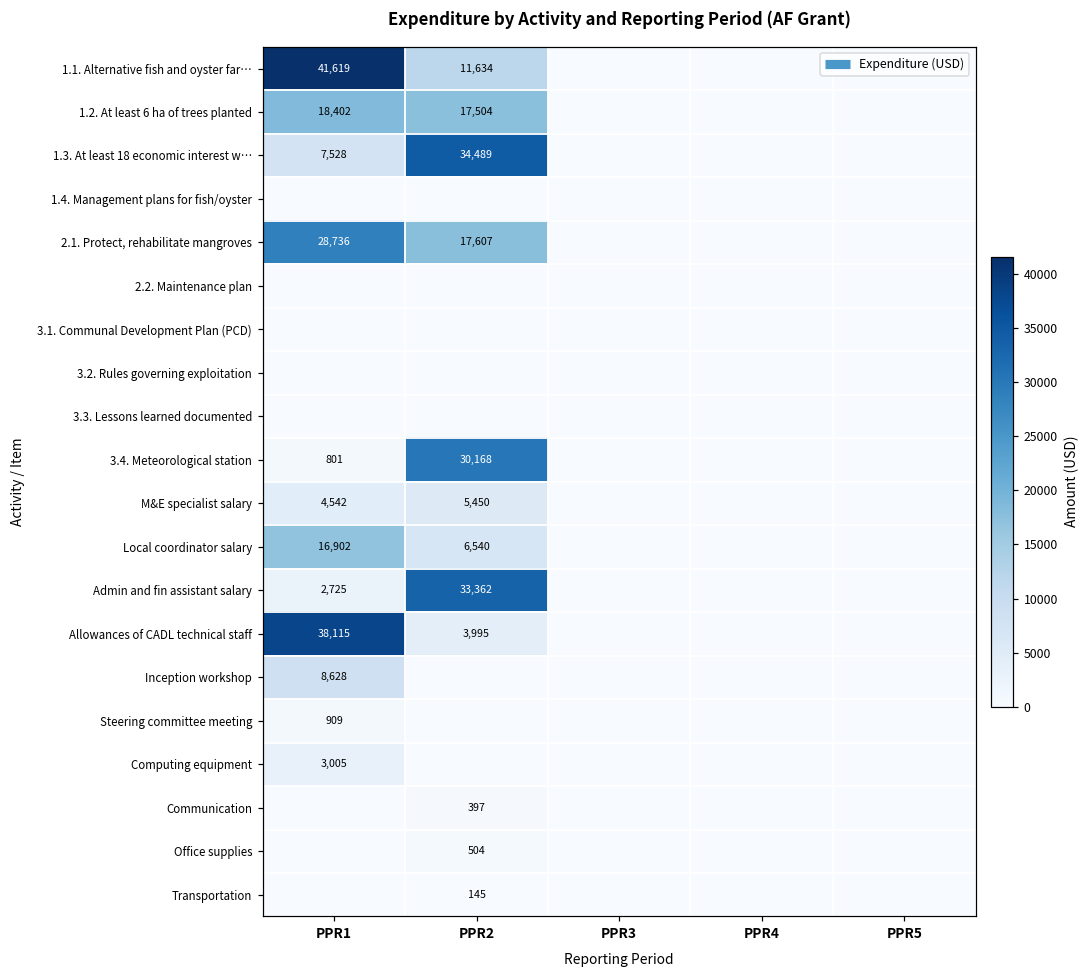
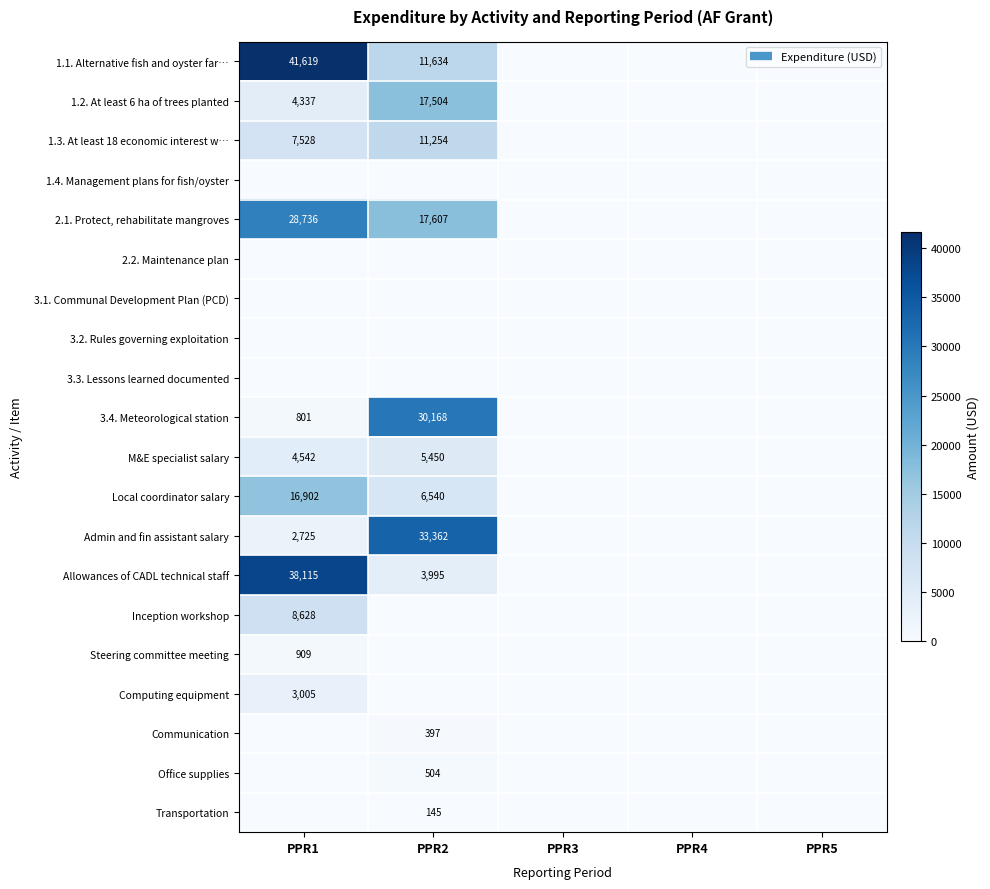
  {
    "1.1. Alternative fish and oyster far…": {
      "PPR1": "41,619",
      "PPR2": "11,634"
    },
    "1.2. At least 6 ha of trees planted": {
-     "PPR1": "18,402",
+     "PPR1": "4,337",
      "PPR2": "17,504"
    },
    "1.3. At least 18 economic interest w…": {
      "PPR1": "7,528",
-     "PPR2": "34,489"
+     "PPR2": "11,254"
    },
    "2.1. Protect, rehabilitate mangroves": {
      "PPR1": "28,736",
      "PPR2": "17,607"
    },
    "3.4. Meteorological station": {
      "PPR1": "801",
      "PPR2": "30,168"
    },
    "M&E specialist salary": {
      "PPR1": "4,542",
      "PPR2": "5,450"
    },
    "Local coordinator salary": {
      "PPR1": "16,902",
      "PPR2": "6,540"
    },
    "Admin and fin assistant salary": {
      "PPR1": "2,725",
      "PPR2": "33,362"
    },
    "Allowances of CADL technical staff": {
      "PPR1": "38,115",
      "PPR2": "3,995"
    },
    "Inception workshop": {
      "PPR1": "8,628"
    },
    "Steering committee meeting": {
      "PPR1": "909"
    },
    "Computing equipment": {
      "PPR1": "3,005"
    },
    "Communication": {
      "PPR2": "397"
    },
    "Office supplies": {
      "PPR2": "504"
    },
    "Transportation": {
      "PPR2": "145"
    }
  }
